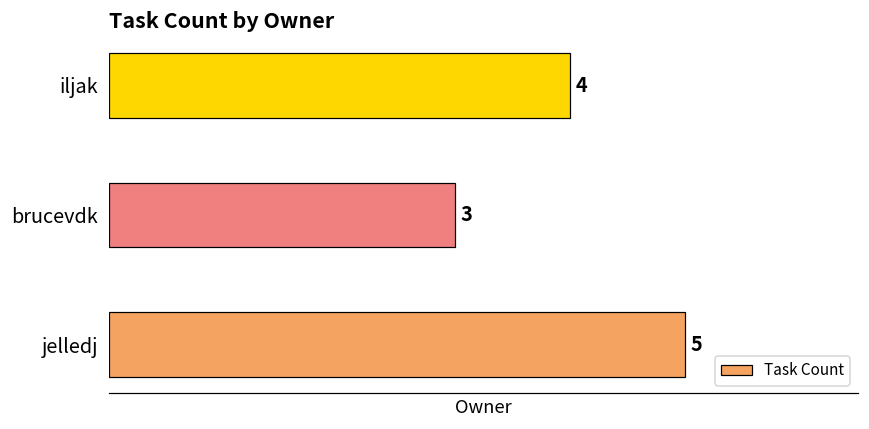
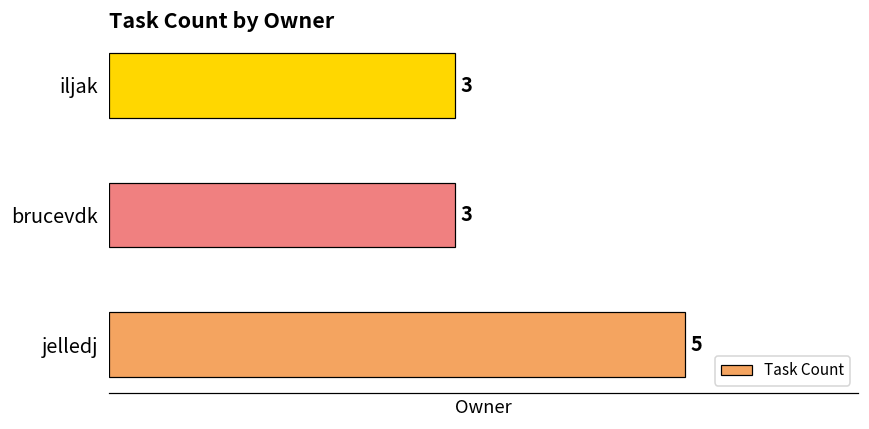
  {
-   "iljak": 4,
+   "iljak": 3,
    "brucevdk": 3,
    "jelledj": 5
  }
